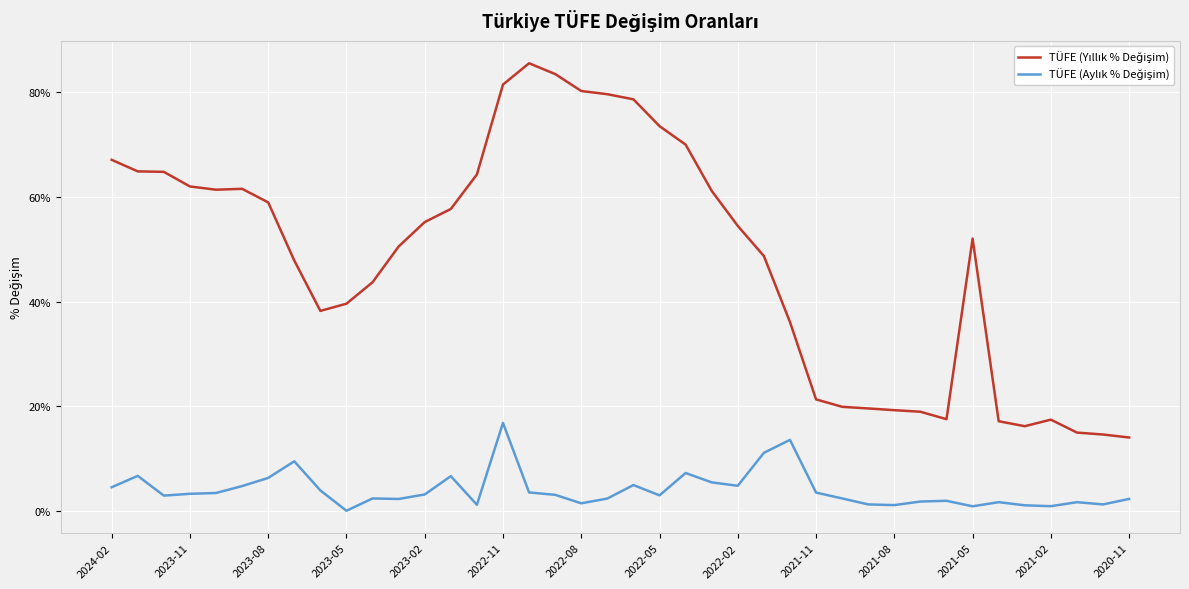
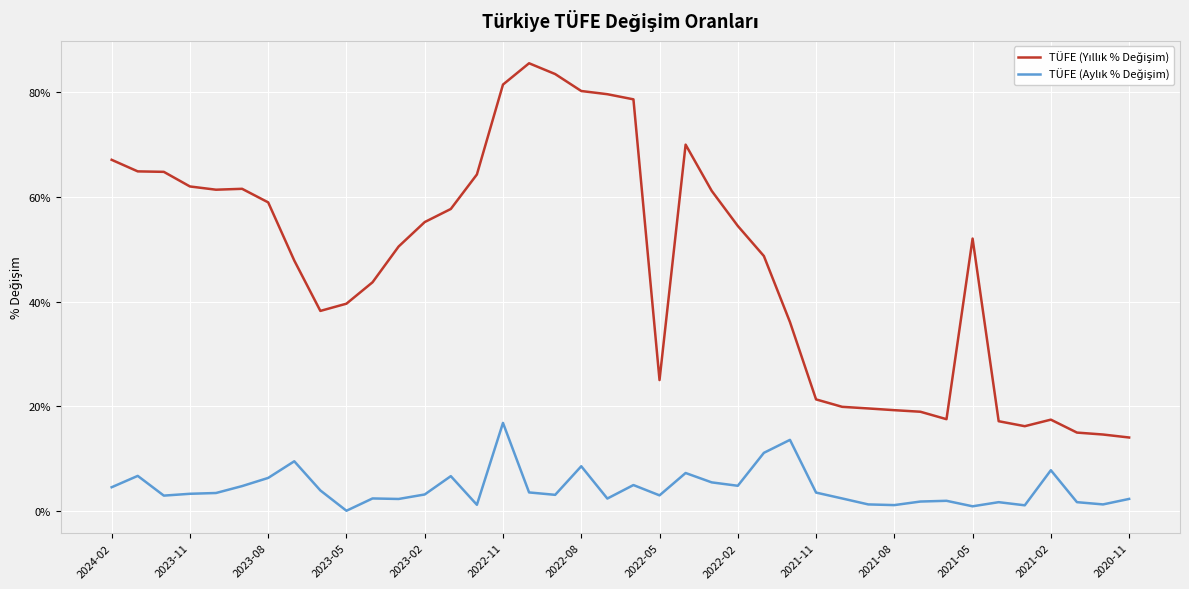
  {
    "TÜFE (Yıllık % Değişim)": {
      "2024-02": "67%",
      "2023-11": "62%",
      "2023-08": "59%",
      "2023-05": "40%",
      "2023-02": "55%",
      "2022-11": "81%",
      "2022-08": "80%",
-     "2022-05": "74%",
+     "2022-05": "25%",
      "2022-02": "54%",
      "2021-11": "21%",
      "2021-08": "19%",
      "2021-05": "52%",
      "2021-02": "17%",
      "2020-11": "14%"
    },
    "TÜFE (Aylık % Değişim)": {
      "2024-02": "5%",
      "2023-11": "3%",
      "2023-08": "6%",
      "2023-05": "0%",
      "2023-02": "3%",
      "2022-11": "17%",
-     "2022-08": "1%",
+     "2022-08": "9%",
      "2022-05": "3%",
      "2022-02": "5%",
      "2021-11": "4%",
      "2021-08": "1%",
      "2021-05": "1%",
-     "2021-02": "1%",
+     "2021-02": "8%",
      "2020-11": "2%"
    }
  }
